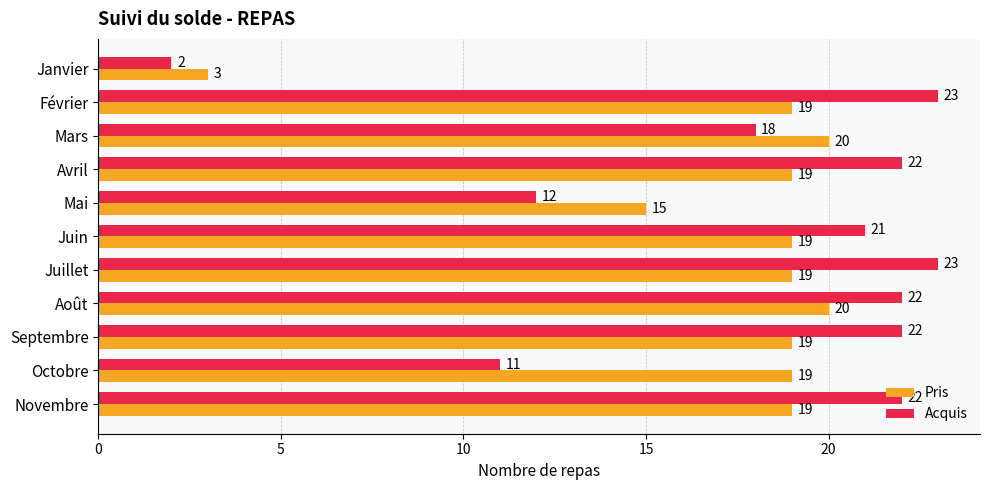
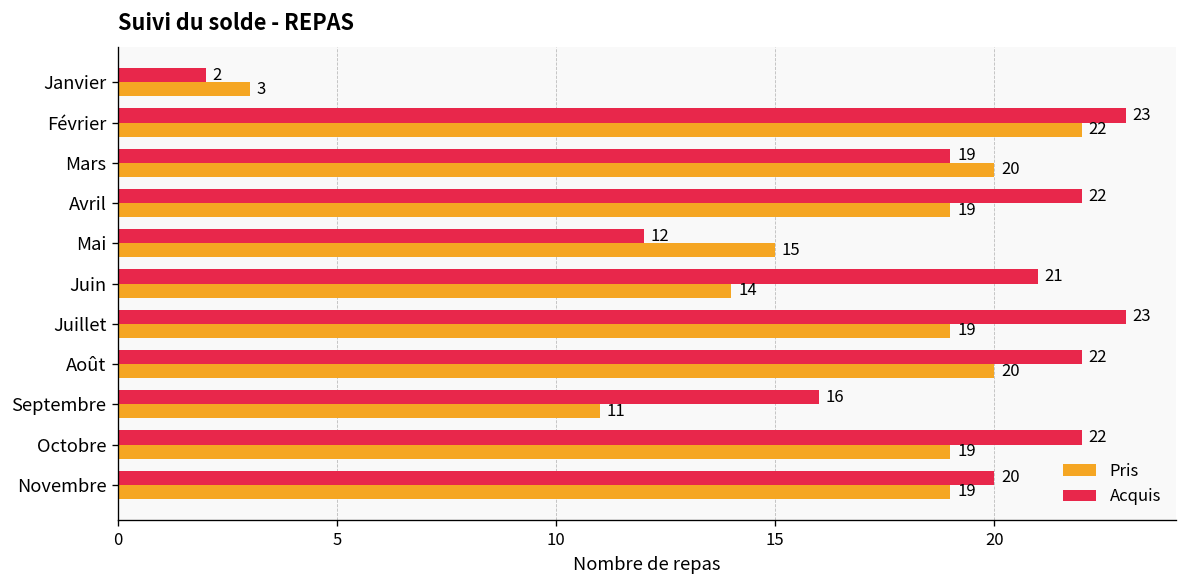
  {
    "Pris": {
      "Janvier": 3,
-     "Février": 19,
+     "Février": 22,
      "Mars": 20,
      "Avril": 19,
      "Mai": 15,
-     "Juin": 19,
+     "Juin": 14,
      "Juillet": 19,
      "Août": 20,
-     "Septembre": 19,
+     "Septembre": 11,
      "Octobre": 19,
      "Novembre": 19
    },
    "Acquis": {
      "Janvier": 2,
      "Février": 23,
-     "Mars": 18,
+     "Mars": 19,
      "Avril": 22,
      "Mai": 12,
      "Juin": 21,
      "Juillet": 23,
      "Août": 22,
-     "Septembre": 22,
-     "Octobre": 11,
-     "Novembre": 22
+     "Septembre": 16,
+     "Octobre": 22,
+     "Novembre": 20
    }
  }
